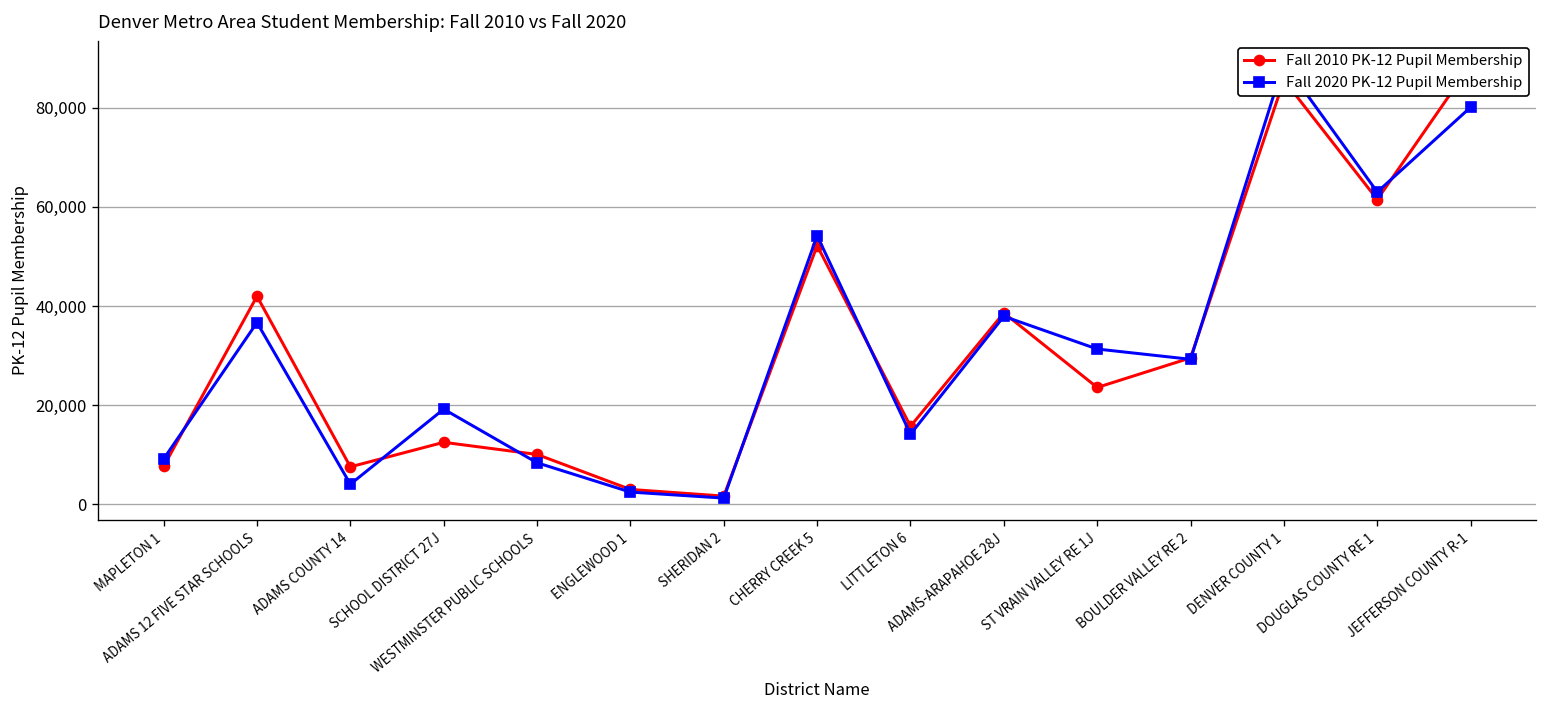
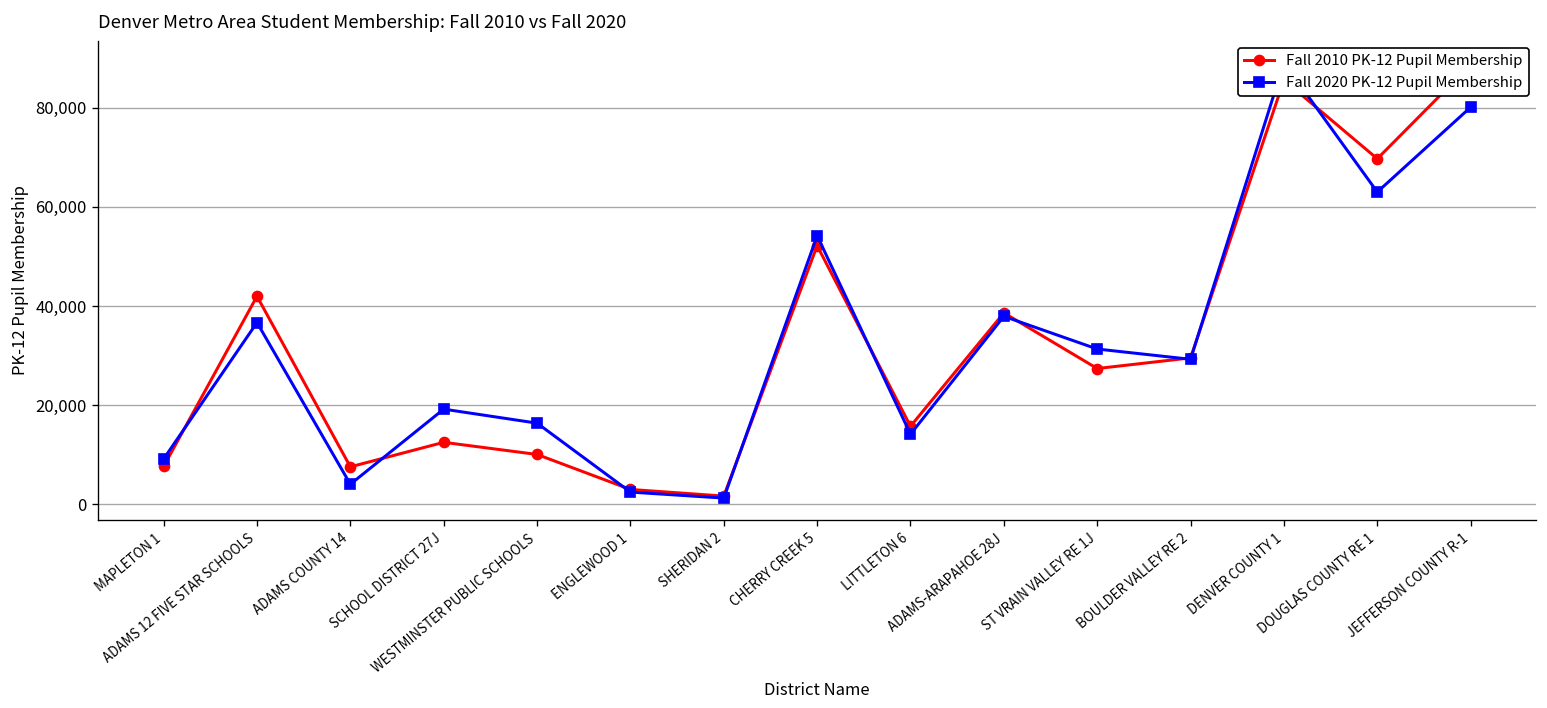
  {
    "Fall 2010 PK-12 Pupil Membership": {
      "MAPLETON 1": "8,000",
      "ADAMS 12 FIVE STAR SCHOOLS": "42,000",
      "ADAMS COUNTY 14": "8,000",
      "SCHOOL DISTRICT 27J": "12,000",
      "WESTMINSTER PUBLIC SCHOOLS": "10,000",
      "CHERRY CREEK 5": "52,000",
      "LITTLETON 6": "16,000",
      "ADAMS-ARAPAHOE 28J": "39,000",
-     "ST VRAIN VALLEY RE 1J": "24,000",
-     "DOUGLAS COUNTY RE 1": "61,000"
+     "ST VRAIN VALLEY RE 1J": "27,000",
+     "DOUGLAS COUNTY RE 1": "70,000"
    },
    "Fall 2020 PK-12 Pupil Membership": {
      "MAPLETON 1": "9,000",
      "ADAMS 12 FIVE STAR SCHOOLS": "37,000",
      "ADAMS COUNTY 14": "4,000",
      "SCHOOL DISTRICT 27J": "19,000",
-     "WESTMINSTER PUBLIC SCHOOLS": "8,000",
+     "WESTMINSTER PUBLIC SCHOOLS": "16,000",
      "CHERRY CREEK 5": "54,000",
      "LITTLETON 6": "14,000",
      "ADAMS-ARAPAHOE 28J": "38,000",
      "ST VRAIN VALLEY RE 1J": "31,000",
      "DOUGLAS COUNTY RE 1": "63,000",
      "JEFFERSON COUNTY R-1": "80,000"
    }
  }
